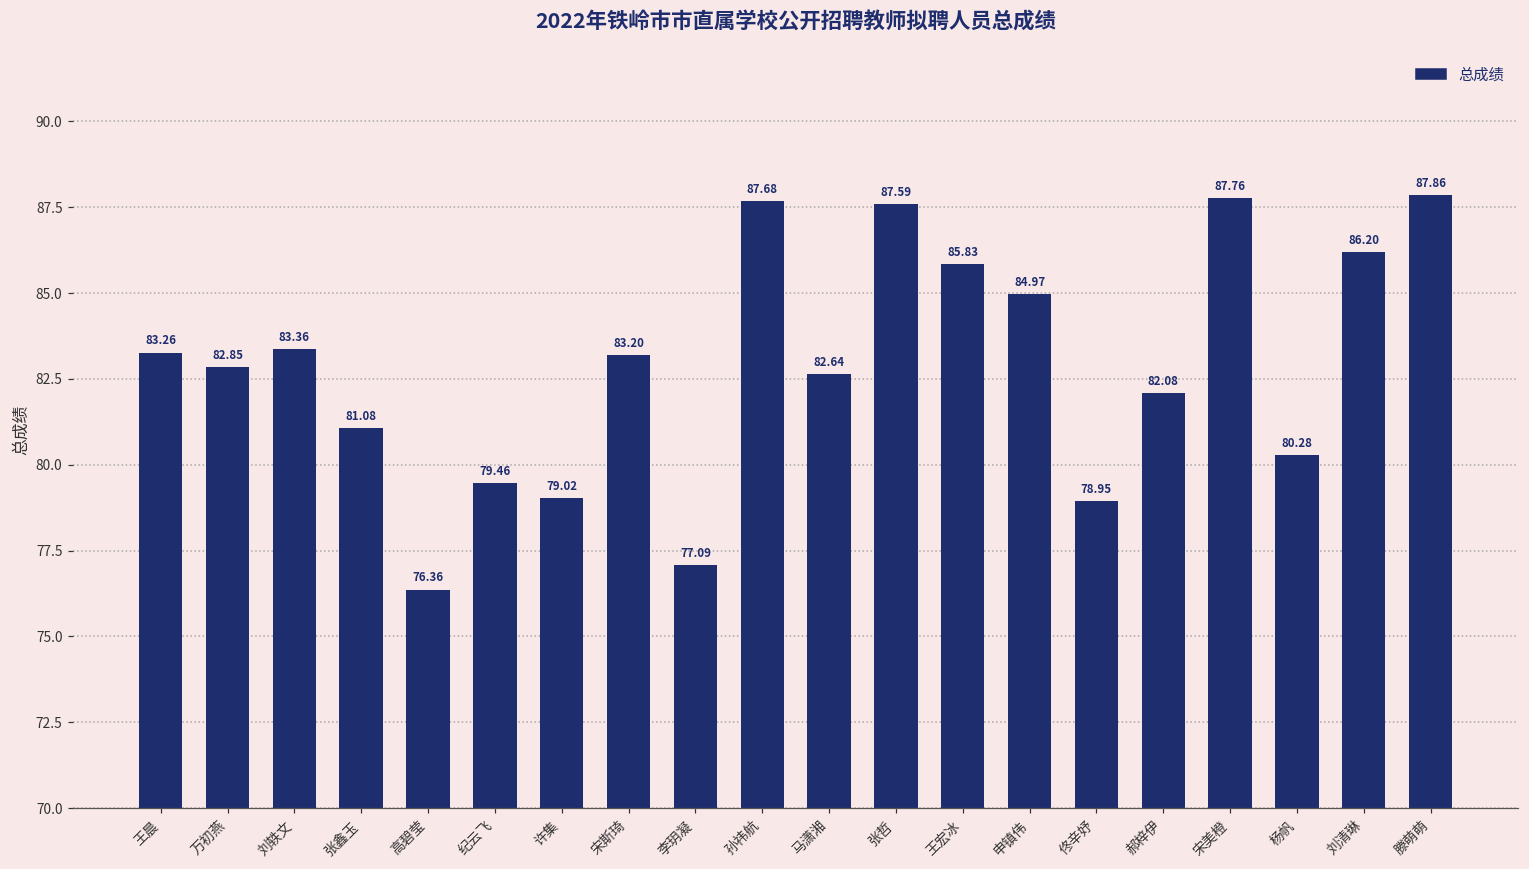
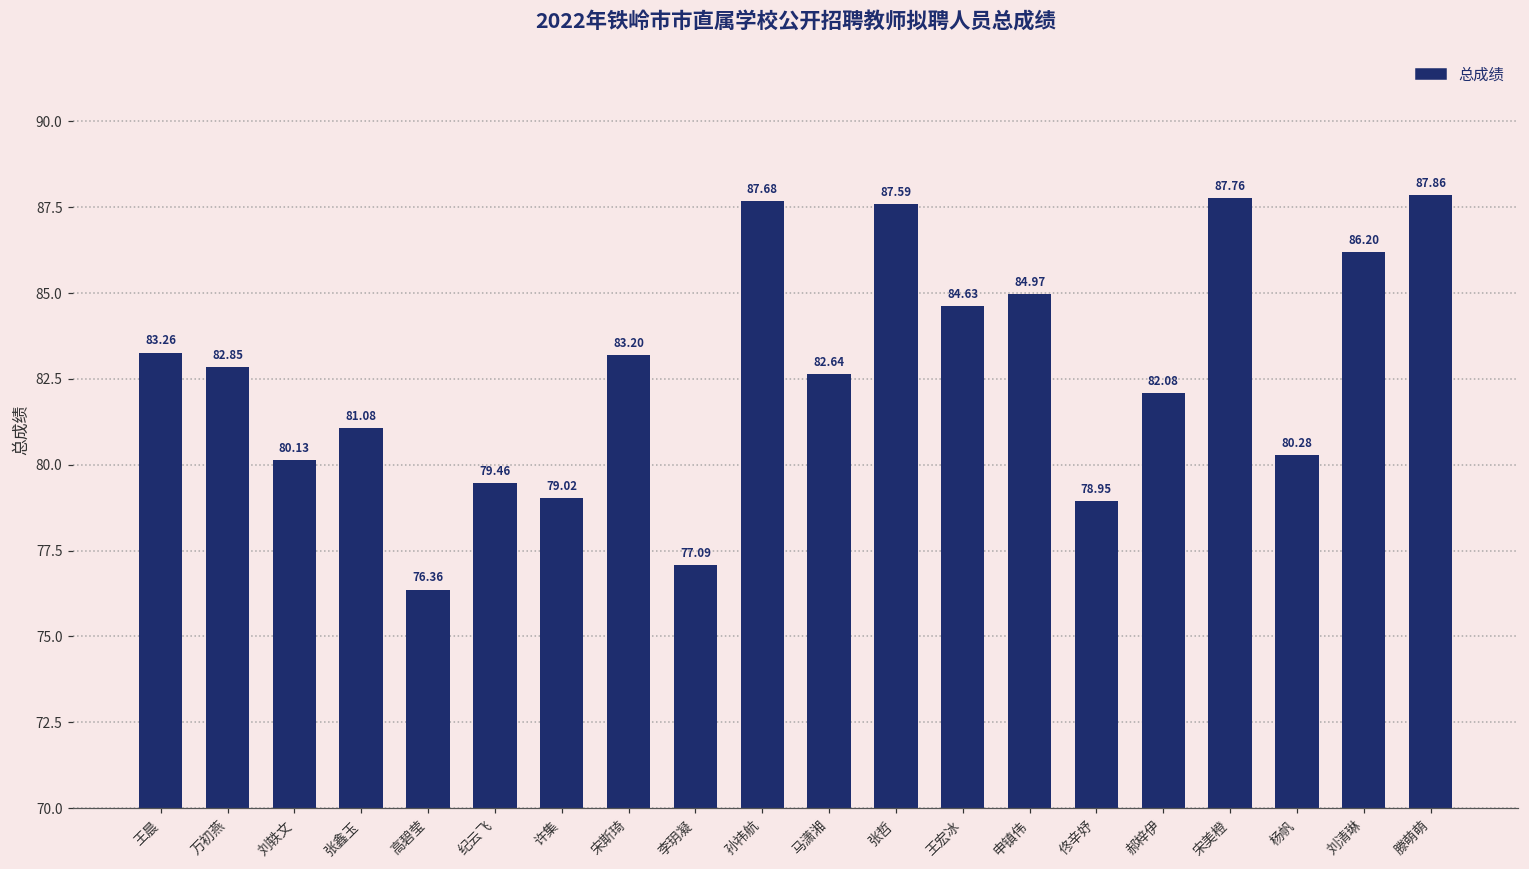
  {
    "王晨": 83.26,
    "万初燕": 82.85,
-   "刘轶文": 83.36,
+   "刘轶文": 80.13,
    "张鑫玉": 81.08,
    "高碧莹": 76.36,
    "纪云飞": 79.46,
    "许集": 79.02,
    "宋斯琦": 83.20,
    "李玥凝": 77.09,
    "孙祎航": 87.68,
    "马潇湘": 82.64,
    "张哲": 87.59,
-   "王宏冰": 85.83,
+   "王宏冰": 84.63,
    "申镇伟": 84.97,
    "佟辛妤": 78.95,
    "郝梓伊": 82.08,
    "宋美橙": 87.76,
    "杨帆": 80.28,
    "刘清琳": 86.20,
    "滕萌萌": 87.86
  }
